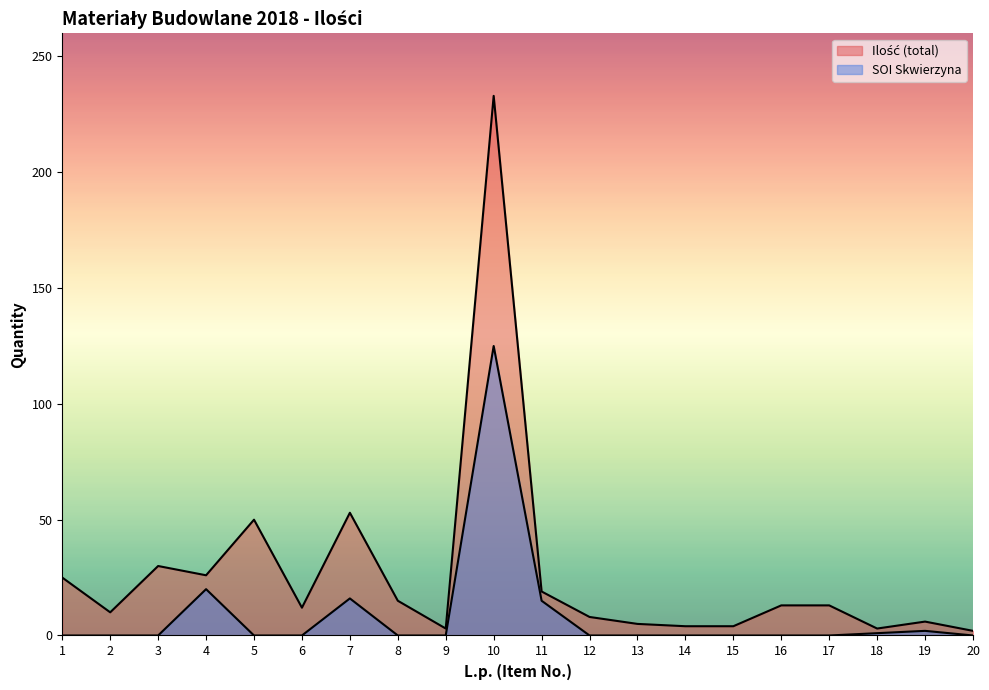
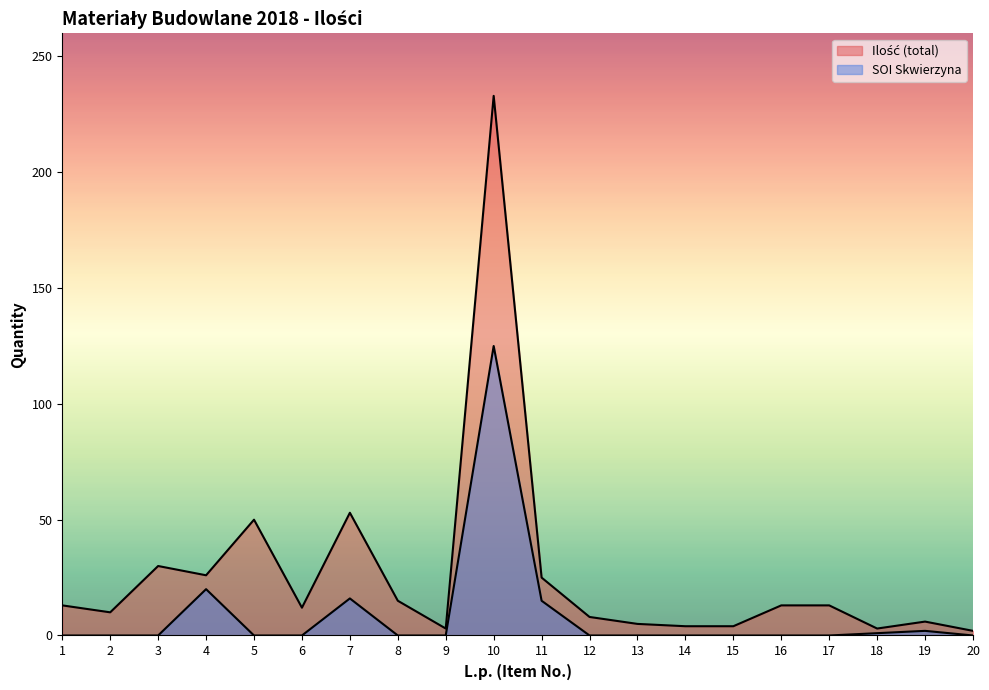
  {
    "Ilość (total)": {
-     "1": 25,
+     "1": 13,
      "2": 10,
      "3": 30,
      "4": 26,
      "5": 50,
      "6": 12,
      "7": 53,
      "8": 15,
      "9": 3,
      "10": 233,
-     "11": 19,
+     "11": 25,
      "12": 8,
      "13": 5,
      "14": 4,
      "15": 4,
      "16": 13,
      "17": 13,
      "18": 3,
      "19": 6,
      "20": 2
    },
    "SOI Skwierzyna": {
      "1": 0,
      "2": 0,
      "3": 0,
      "4": 20,
      "5": 0,
      "6": 0,
      "7": 16,
      "8": 0,
      "9": 0,
      "10": 125,
      "11": 15,
      "12": 0,
      "13": 0,
      "14": 0,
      "15": 0,
      "16": 0,
      "17": 0,
      "18": 1,
      "19": 2,
      "20": 0
    }
  }
